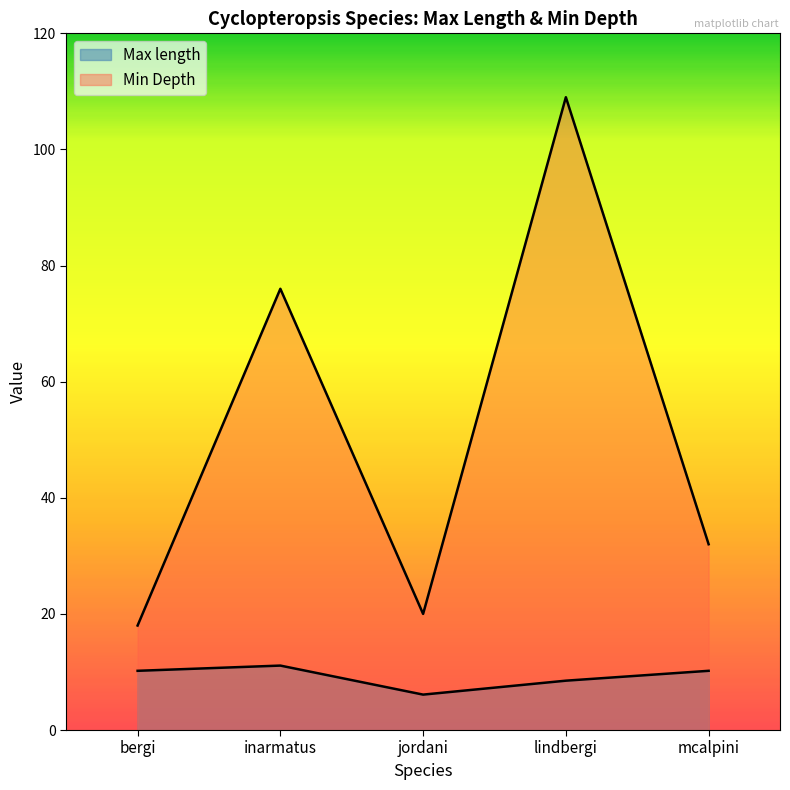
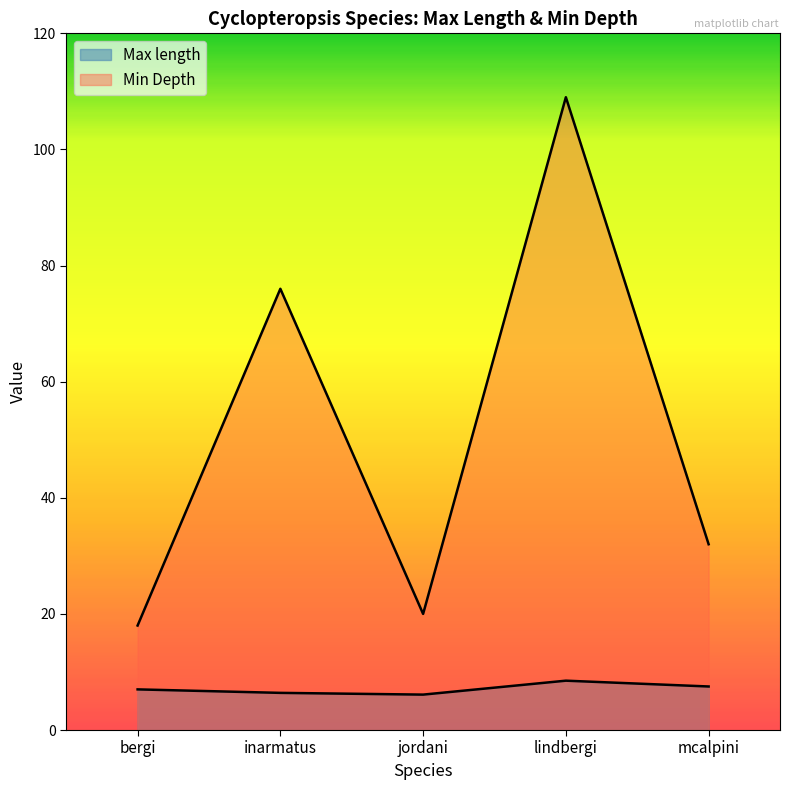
  {
    "Max length": {
-     "bergi": 10,
-     "inarmatus": 11,
+     "bergi": 7,
+     "inarmatus": 6,
      "jordani": 6,
      "lindbergi": 9,
-     "mcalpini": 10
+     "mcalpini": 8
    },
    "Min Depth": {
      "bergi": 18,
      "inarmatus": 76,
      "jordani": 20,
      "lindbergi": 109,
      "mcalpini": 32
    }
  }
